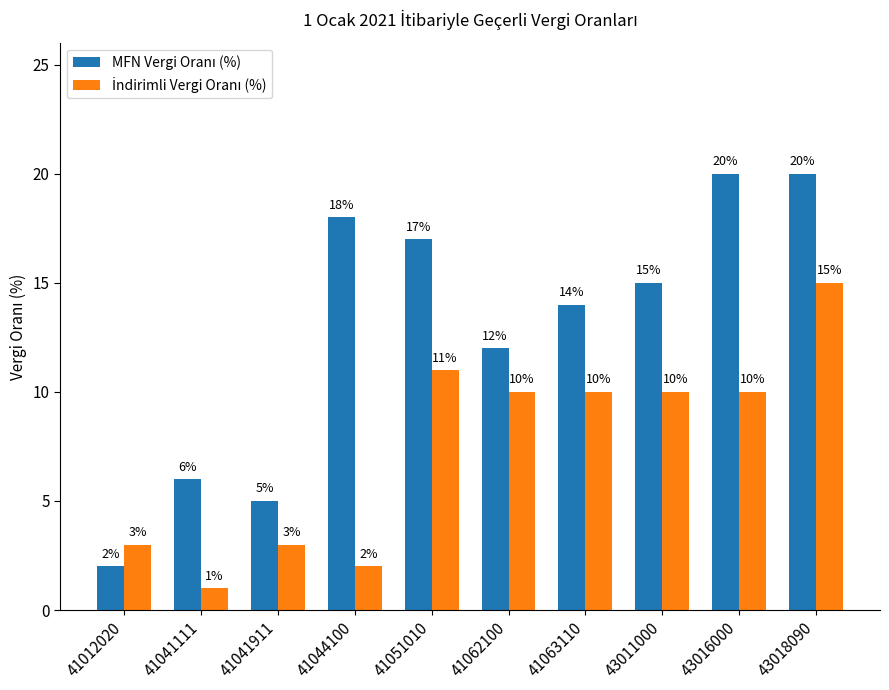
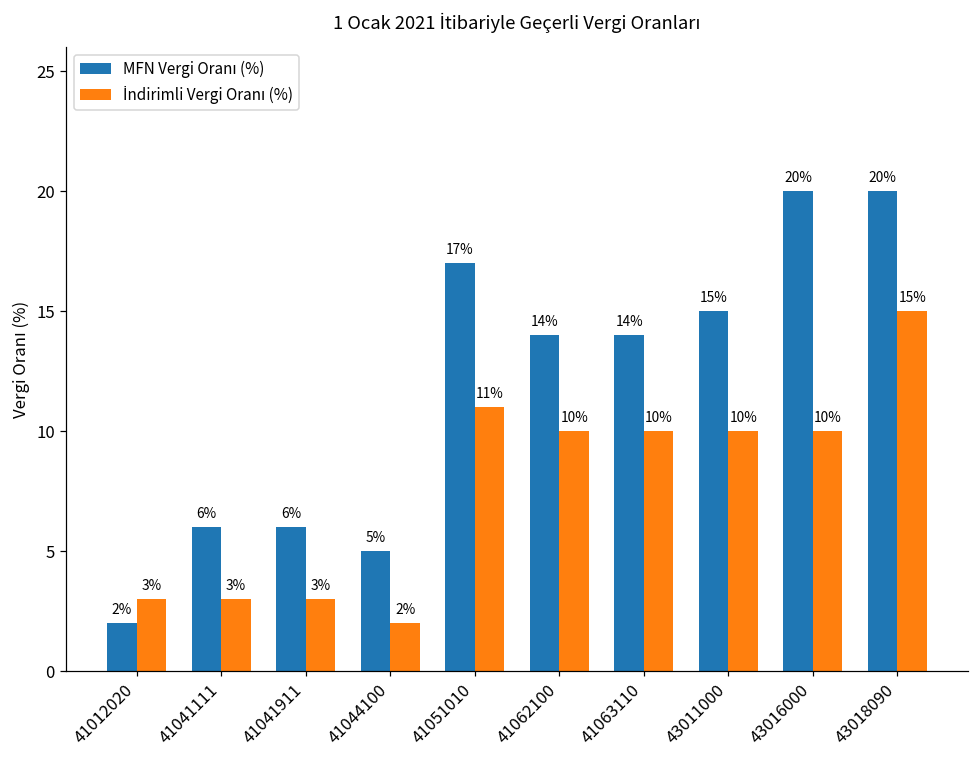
  {
    "MFN Vergi Oranı (%)": {
      "41012020": "2%",
      "41041111": "6%",
-     "41041911": "5%",
-     "41044100": "18%",
+     "41041911": "6%",
+     "41044100": "5%",
      "41051010": "17%",
-     "41062100": "12%",
+     "41062100": "14%",
      "41063110": "14%",
      "43011000": "15%",
      "43016000": "20%",
      "43018090": "20%"
    },
    "İndirimli Vergi Oranı (%)": {
      "41012020": "3%",
-     "41041111": "1%",
+     "41041111": "3%",
      "41041911": "3%",
      "41044100": "2%",
      "41051010": "11%",
      "41062100": "10%",
      "41063110": "10%",
      "43011000": "10%",
      "43016000": "10%",
      "43018090": "15%"
    }
  }
